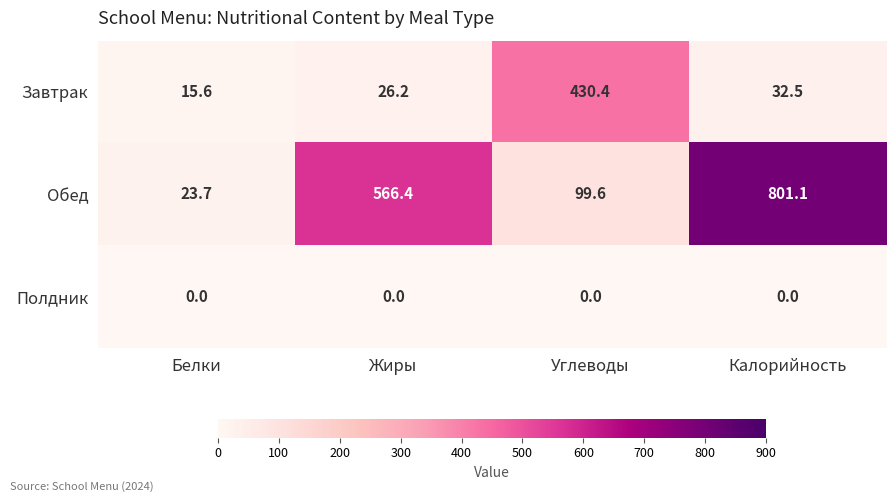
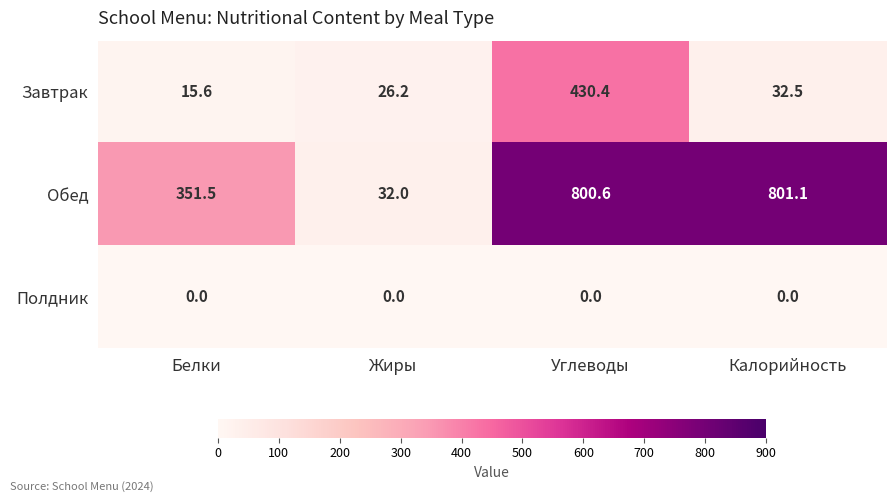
  {
    "Завтрак": {
      "Белки": 15.6,
      "Жиры": 26.2,
      "Углеводы": 430.4,
      "Калорийность": 32.5
    },
    "Обед": {
-     "Белки": 23.7,
-     "Жиры": 566.4,
-     "Углеводы": 99.6,
+     "Белки": 351.5,
+     "Жиры": 32.0,
+     "Углеводы": 800.6,
      "Калорийность": 801.1
    },
    "Полдник": {
      "Белки": 0.0,
      "Жиры": 0.0,
      "Углеводы": 0.0,
      "Калорийность": 0.0
    }
  }
